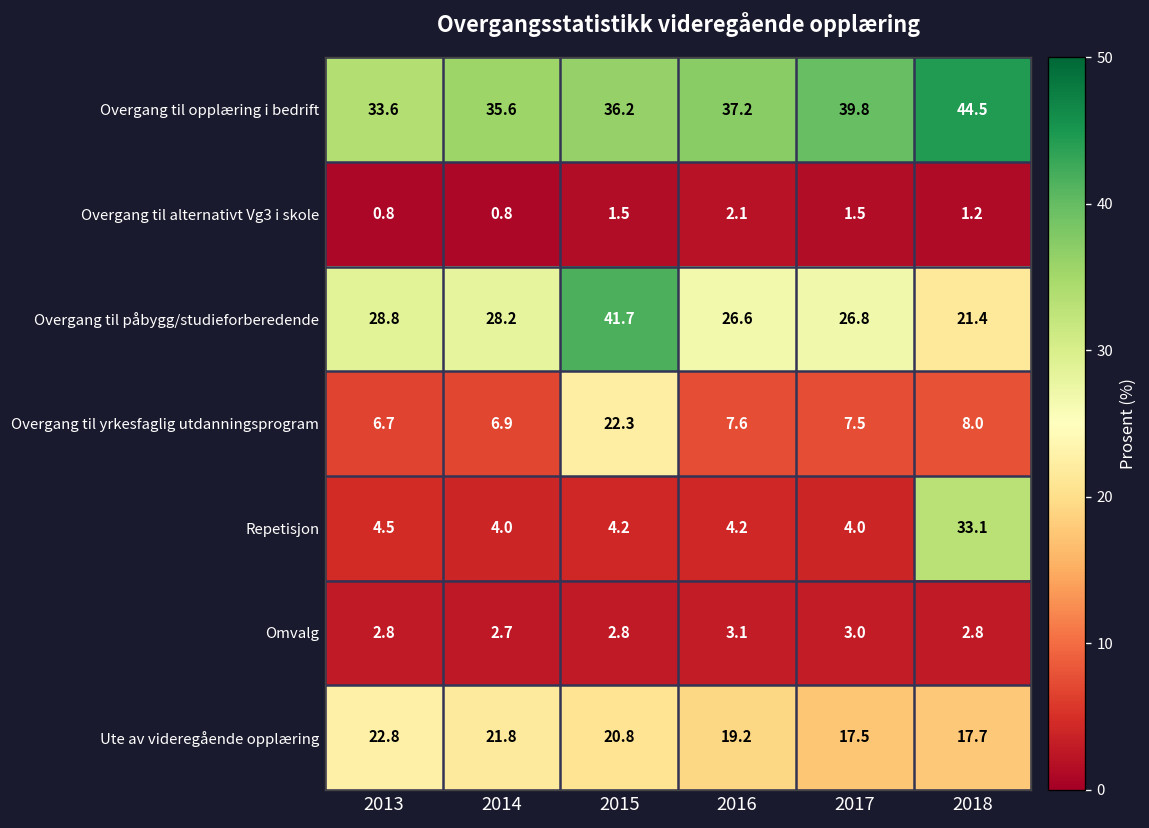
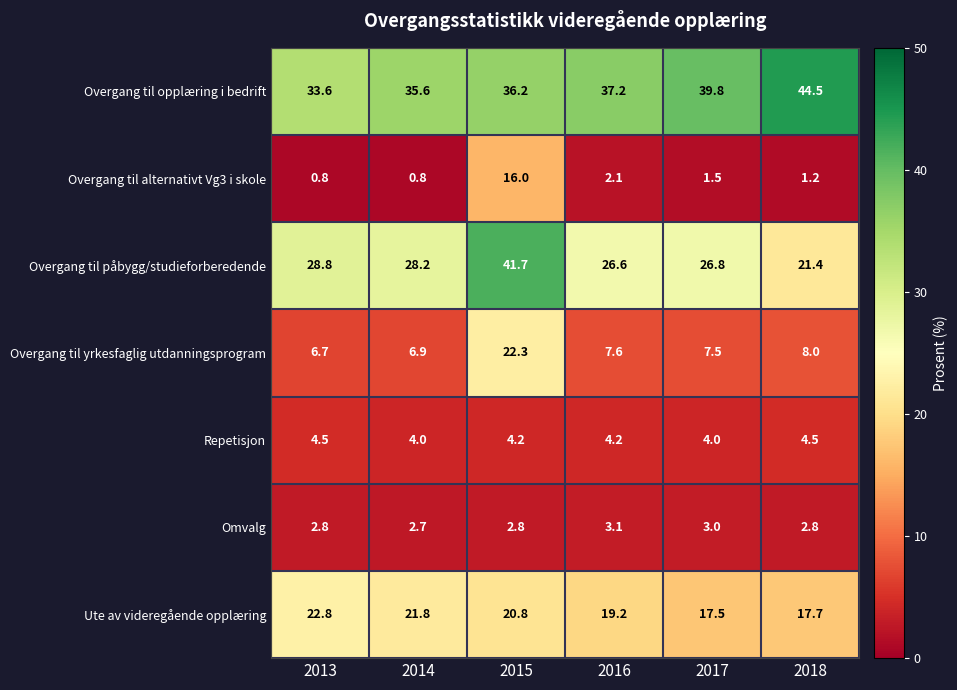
  {
    "Overgang til opplæring i bedrift": {
      "2013": 33.6,
      "2014": 35.6,
      "2015": 36.2,
      "2016": 37.2,
      "2017": 39.8,
      "2018": 44.5
    },
    "Overgang til alternativt Vg3 i skole": {
      "2013": 0.8,
      "2014": 0.8,
-     "2015": 1.5,
+     "2015": 16.0,
      "2016": 2.1,
      "2017": 1.5,
      "2018": 1.2
    },
    "Overgang til påbygg/studieforberedende": {
      "2013": 28.8,
      "2014": 28.2,
      "2015": 41.7,
      "2016": 26.6,
      "2017": 26.8,
      "2018": 21.4
    },
    "Overgang til yrkesfaglig utdanningsprogram": {
      "2013": 6.7,
      "2014": 6.9,
      "2015": 22.3,
      "2016": 7.6,
      "2017": 7.5,
      "2018": 8.0
    },
    "Repetisjon": {
      "2013": 4.5,
      "2014": 4.0,
      "2015": 4.2,
      "2016": 4.2,
      "2017": 4.0,
-     "2018": 33.1
+     "2018": 4.5
    },
    "Omvalg": {
      "2013": 2.8,
      "2014": 2.7,
      "2015": 2.8,
      "2016": 3.1,
      "2017": 3.0,
      "2018": 2.8
    },
    "Ute av videregående opplæring": {
      "2013": 22.8,
      "2014": 21.8,
      "2015": 20.8,
      "2016": 19.2,
      "2017": 17.5,
      "2018": 17.7
    }
  }
